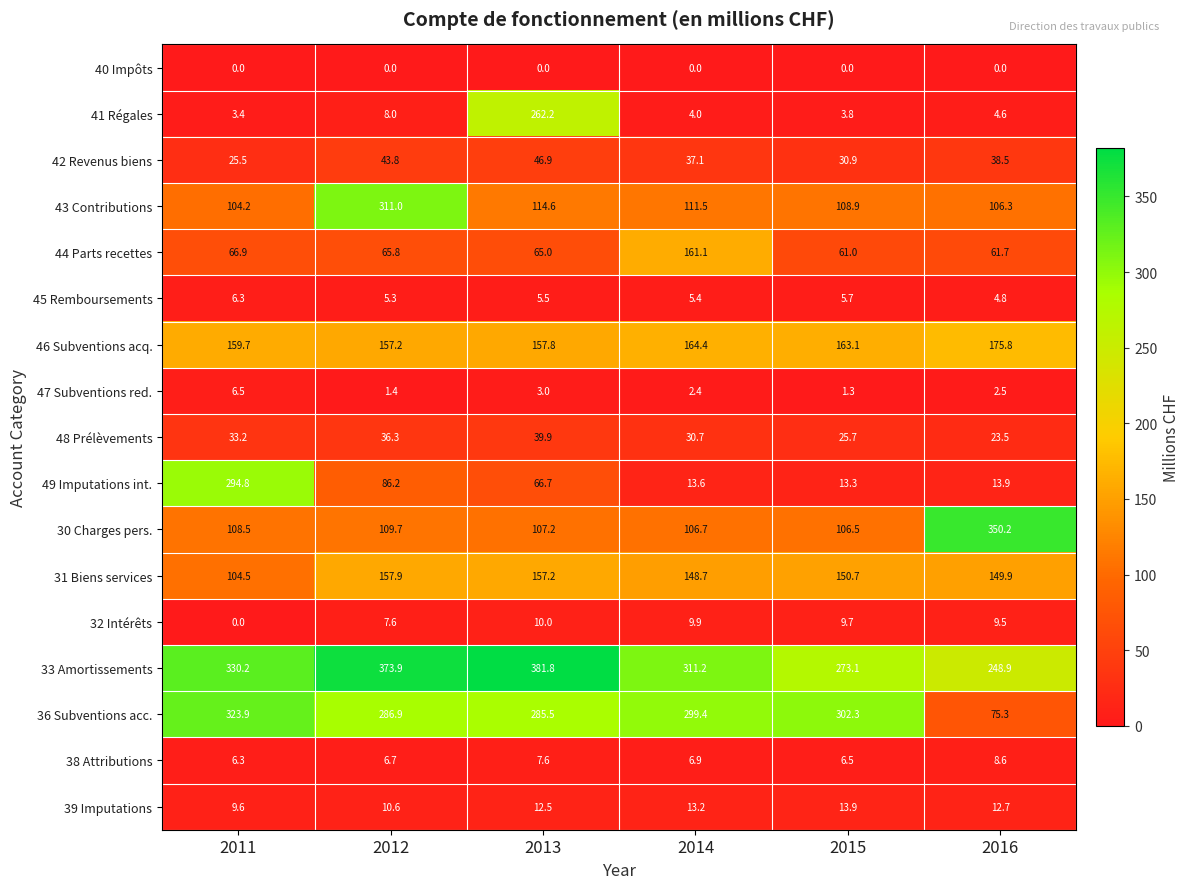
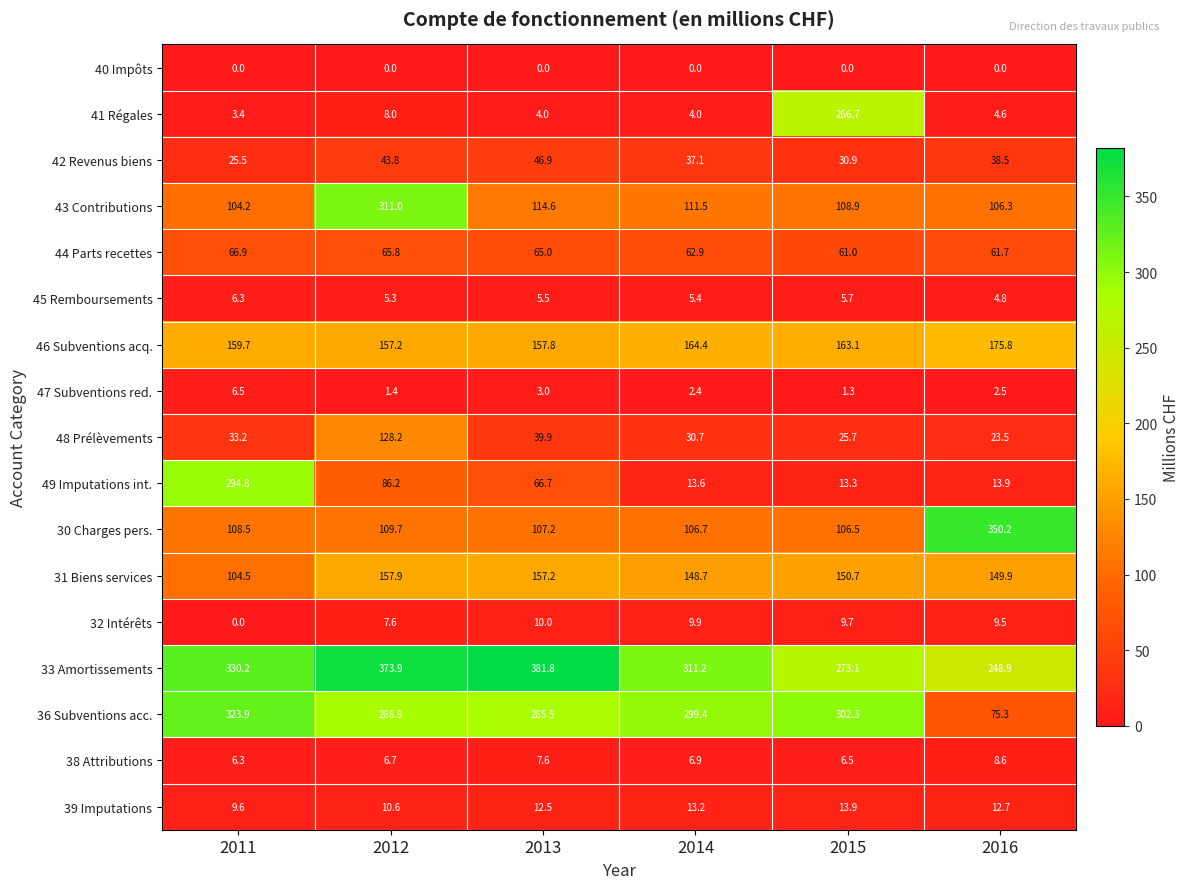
  {
    "40 Impôts": {
      "2011": 0.0,
      "2012": 0.0,
      "2013": 0.0,
      "2014": 0.0,
      "2015": 0.0,
      "2016": 0.0
    },
    "41 Régales": {
      "2011": 3.4,
      "2012": 8.0,
-     "2013": 262.2,
+     "2013": 4.0,
      "2014": 4.0,
-     "2015": 3.8,
+     "2015": 266.7,
      "2016": 4.6
    },
    "42 Revenus biens": {
      "2011": 25.5,
      "2012": 43.8,
      "2013": 46.9,
      "2014": 37.1,
      "2015": 30.9,
      "2016": 38.5
    },
    "43 Contributions": {
      "2011": 104.2,
      "2012": 311.0,
      "2013": 114.6,
      "2014": 111.5,
      "2015": 108.9,
      "2016": 106.3
    },
    "44 Parts recettes": {
      "2011": 66.9,
      "2012": 65.8,
      "2013": 65.0,
-     "2014": 161.1,
+     "2014": 62.9,
      "2015": 61.0,
      "2016": 61.7
    },
    "45 Remboursements": {
      "2011": 6.3,
      "2012": 5.3,
      "2013": 5.5,
      "2014": 5.4,
      "2015": 5.7,
      "2016": 4.8
    },
    "46 Subventions acq.": {
      "2011": 159.7,
      "2012": 157.2,
      "2013": 157.8,
      "2014": 164.4,
      "2015": 163.1,
      "2016": 175.8
    },
    "47 Subventions red.": {
      "2011": 6.5,
      "2012": 1.4,
      "2013": 3.0,
      "2014": 2.4,
      "2015": 1.3,
      "2016": 2.5
    },
    "48 Prélèvements": {
      "2011": 33.2,
-     "2012": 36.3,
+     "2012": 128.2,
      "2013": 39.9,
      "2014": 30.7,
      "2015": 25.7,
      "2016": 23.5
    },
    "49 Imputations int.": {
      "2011": 294.8,
      "2012": 86.2,
      "2013": 66.7,
      "2014": 13.6,
      "2015": 13.3,
      "2016": 13.9
    },
    "30 Charges pers.": {
      "2011": 108.5,
      "2012": 109.7,
      "2013": 107.2,
      "2014": 106.7,
      "2015": 106.5,
      "2016": 350.2
    },
    "31 Biens services": {
      "2011": 104.5,
      "2012": 157.9,
      "2013": 157.2,
      "2014": 148.7,
      "2015": 150.7,
      "2016": 149.9
    },
    "32 Intérêts": {
      "2011": 0.0,
      "2012": 7.6,
      "2013": 10.0,
      "2014": 9.9,
      "2015": 9.7,
      "2016": 9.5
    },
    "33 Amortissements": {
      "2011": 330.2,
      "2012": 373.9,
      "2013": 381.8,
      "2014": 311.2,
      "2015": 273.1,
      "2016": 248.9
    },
    "36 Subventions acc.": {
      "2011": 323.9,
      "2012": 286.9,
      "2013": 285.5,
      "2014": 299.4,
      "2015": 302.3,
      "2016": 75.3
    },
    "38 Attributions": {
      "2011": 6.3,
      "2012": 6.7,
      "2013": 7.6,
      "2014": 6.9,
      "2015": 6.5,
      "2016": 8.6
    },
    "39 Imputations": {
      "2011": 9.6,
      "2012": 10.6,
      "2013": 12.5,
      "2014": 13.2,
      "2015": 13.9,
      "2016": 12.7
    }
  }
